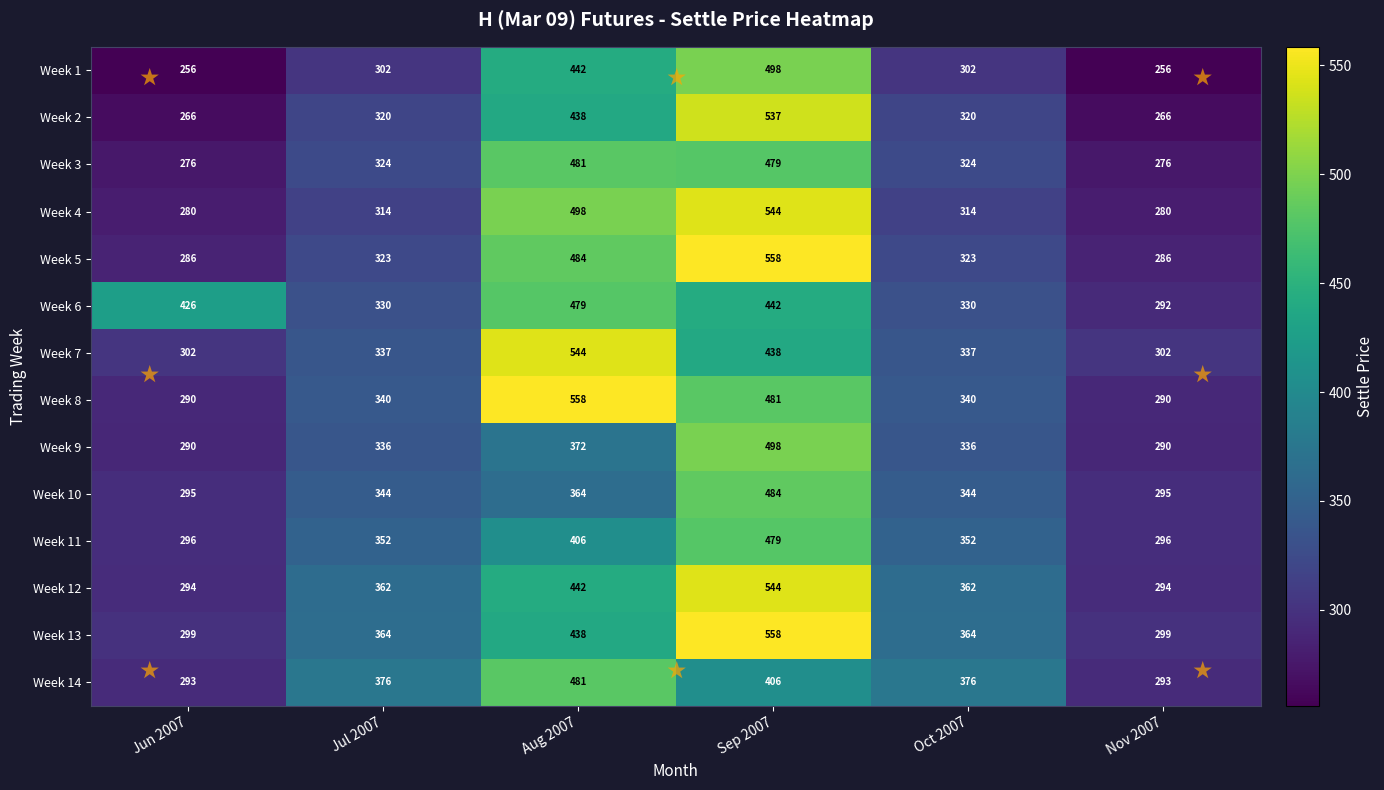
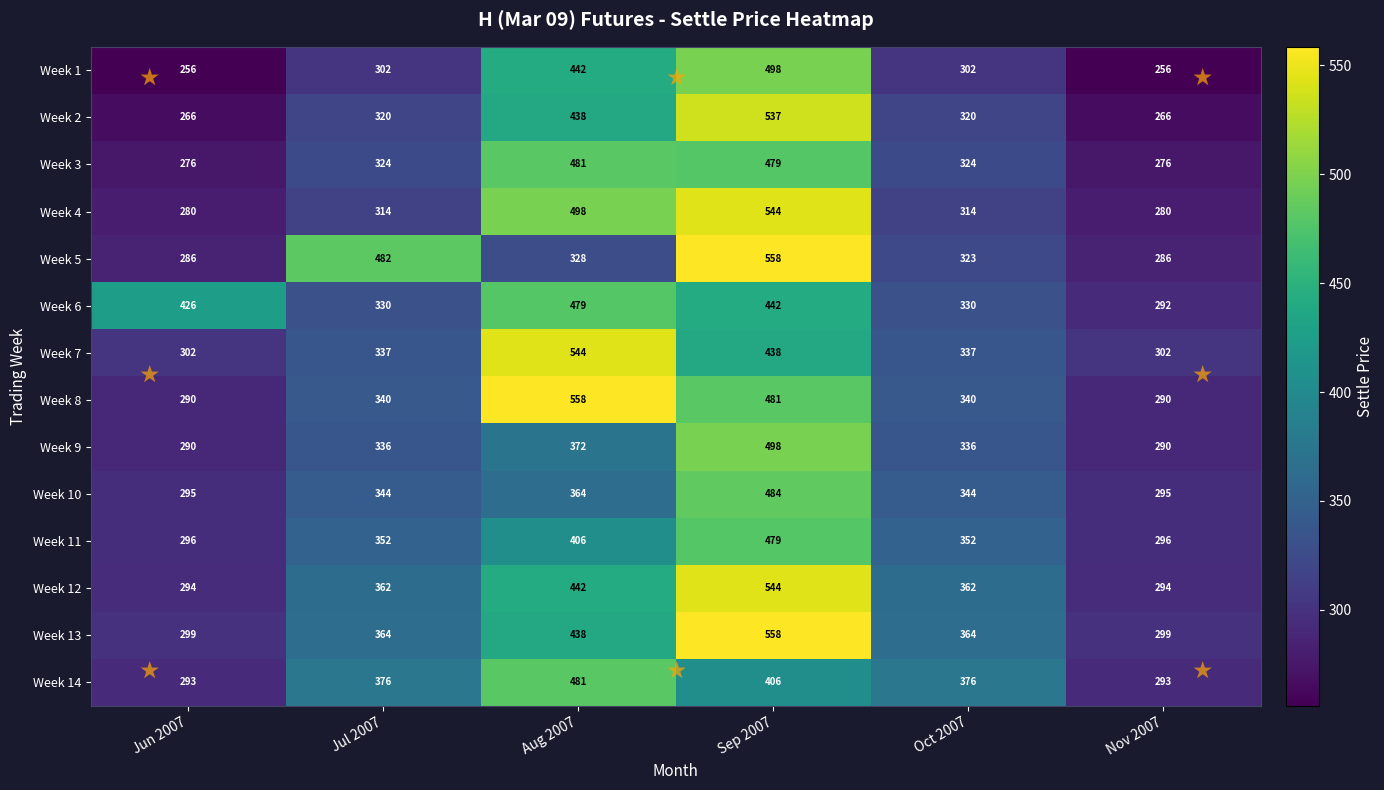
  {
    "Week 1": {
      "Jul 2007": 302,
      "Sep 2007": 498,
      "Oct 2007": 302
    },
    "Week 2": {
      "Jun 2007": 266,
      "Jul 2007": 320,
      "Aug 2007": 438,
      "Sep 2007": 537,
      "Oct 2007": 320,
      "Nov 2007": 266
    },
    "Week 3": {
      "Jun 2007": 276,
      "Jul 2007": 324,
      "Aug 2007": 481,
      "Sep 2007": 479,
      "Oct 2007": 324,
      "Nov 2007": 276
    },
    "Week 4": {
      "Jun 2007": 280,
      "Jul 2007": 314,
      "Aug 2007": 498,
      "Sep 2007": 544,
      "Oct 2007": 314,
      "Nov 2007": 280
    },
    "Week 5": {
      "Jun 2007": 286,
-     "Jul 2007": 323,
-     "Aug 2007": 484,
+     "Jul 2007": 482,
+     "Aug 2007": 328,
      "Sep 2007": 558,
      "Oct 2007": 323,
      "Nov 2007": 286
    },
    "Week 6": {
      "Jun 2007": 426,
      "Jul 2007": 330,
      "Aug 2007": 479,
      "Sep 2007": 442,
      "Oct 2007": 330,
      "Nov 2007": 292
    },
    "Week 7": {
      "Jul 2007": 337,
      "Aug 2007": 544,
      "Sep 2007": 438,
      "Oct 2007": 337
    },
    "Week 8": {
      "Jul 2007": 340,
      "Aug 2007": 558,
      "Sep 2007": 481,
      "Oct 2007": 340
    },
    "Week 9": {
      "Jun 2007": 290,
      "Jul 2007": 336,
      "Aug 2007": 372,
      "Sep 2007": 498,
      "Oct 2007": 336,
      "Nov 2007": 290
    },
    "Week 10": {
      "Jun 2007": 295,
      "Jul 2007": 344,
      "Aug 2007": 364,
      "Sep 2007": 484,
      "Oct 2007": 344,
      "Nov 2007": 295
    },
    "Week 11": {
      "Jun 2007": 296,
      "Jul 2007": 352,
      "Aug 2007": 406,
      "Sep 2007": 479,
      "Oct 2007": 352,
      "Nov 2007": 296
    },
    "Week 12": {
      "Jun 2007": 294,
      "Jul 2007": 362,
      "Aug 2007": 442,
      "Sep 2007": 544,
      "Oct 2007": 362,
      "Nov 2007": 294
    },
    "Week 13": {
      "Jun 2007": 299,
      "Jul 2007": 364,
      "Aug 2007": 438,
      "Sep 2007": 558,
      "Oct 2007": 364,
      "Nov 2007": 299
    },
    "Week 14": {
      "Jul 2007": 376,
      "Sep 2007": 406,
      "Oct 2007": 376
    }
  }
